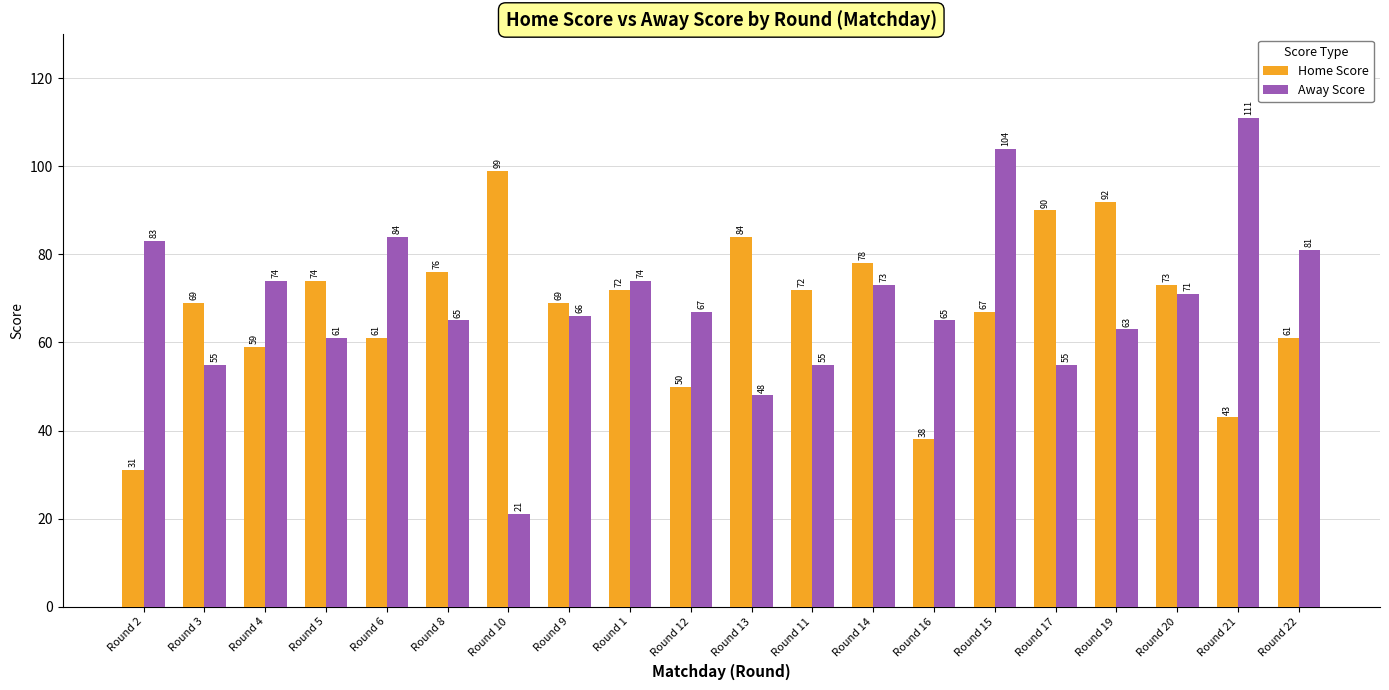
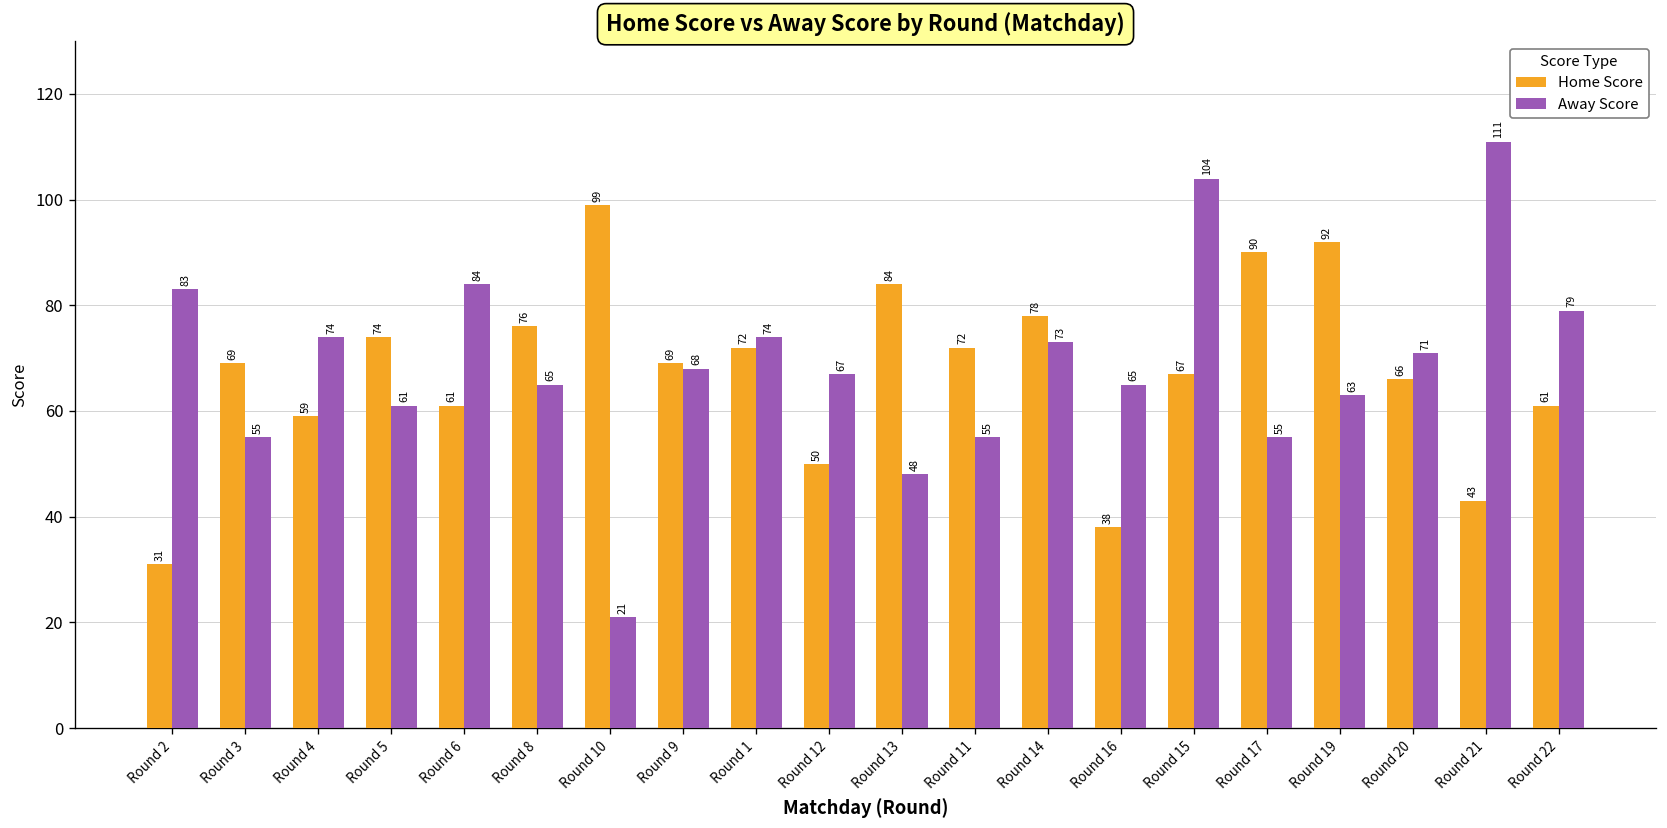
  {
    "Home Score": {
      "Round 2": 31,
      "Round 3": 69,
      "Round 4": 59,
      "Round 5": 74,
      "Round 6": 61,
      "Round 8": 76,
      "Round 10": 99,
      "Round 9": 69,
      "Round 1": 72,
      "Round 12": 50,
      "Round 13": 84,
      "Round 11": 72,
      "Round 14": 78,
      "Round 16": 38,
      "Round 15": 67,
      "Round 17": 90,
      "Round 19": 92,
-     "Round 20": 73,
+     "Round 20": 66,
      "Round 21": 43,
      "Round 22": 61
    },
    "Away Score": {
      "Round 2": 83,
      "Round 3": 55,
      "Round 4": 74,
      "Round 5": 61,
      "Round 6": 84,
      "Round 8": 65,
      "Round 10": 21,
-     "Round 9": 66,
+     "Round 9": 68,
      "Round 1": 74,
      "Round 12": 67,
      "Round 13": 48,
      "Round 11": 55,
      "Round 14": 73,
      "Round 16": 65,
      "Round 15": 104,
      "Round 17": 55,
      "Round 19": 63,
      "Round 20": 71,
      "Round 21": 111,
-     "Round 22": 81
+     "Round 22": 79
    }
  }
